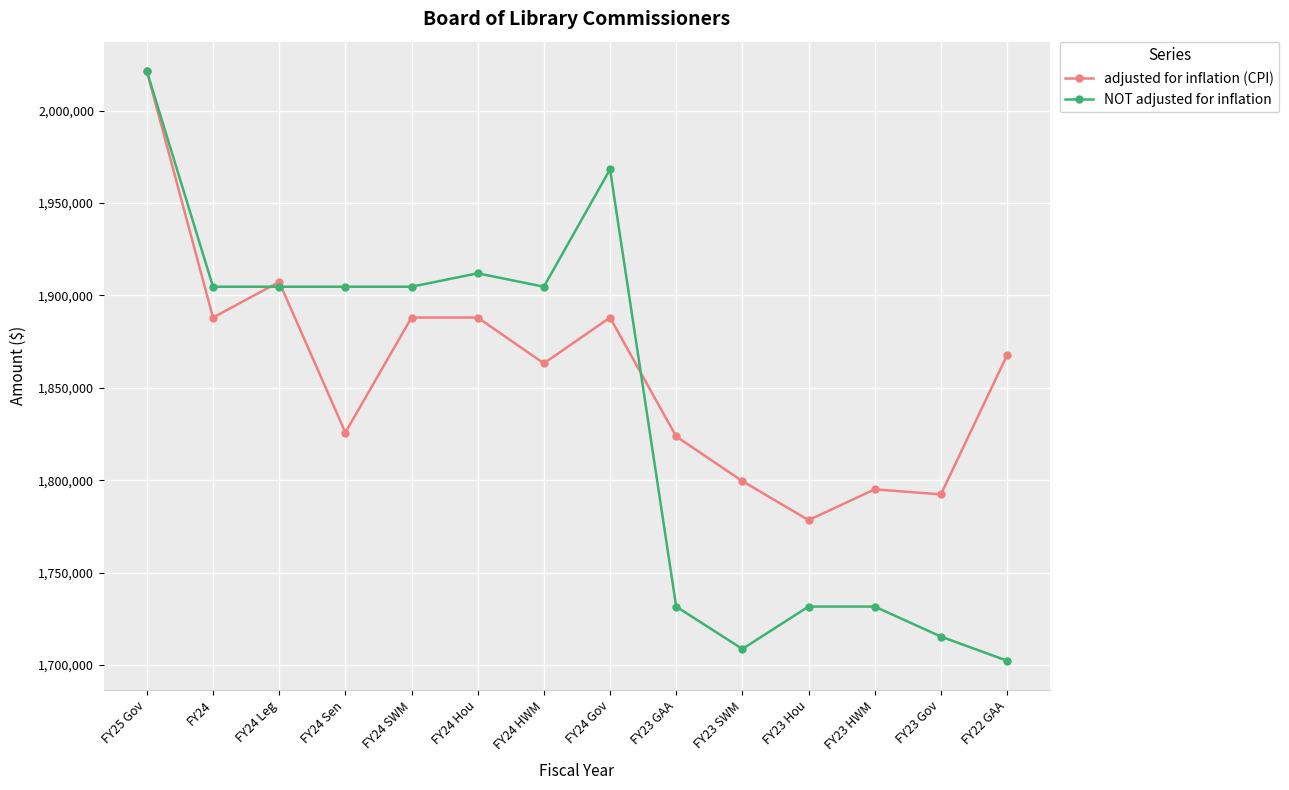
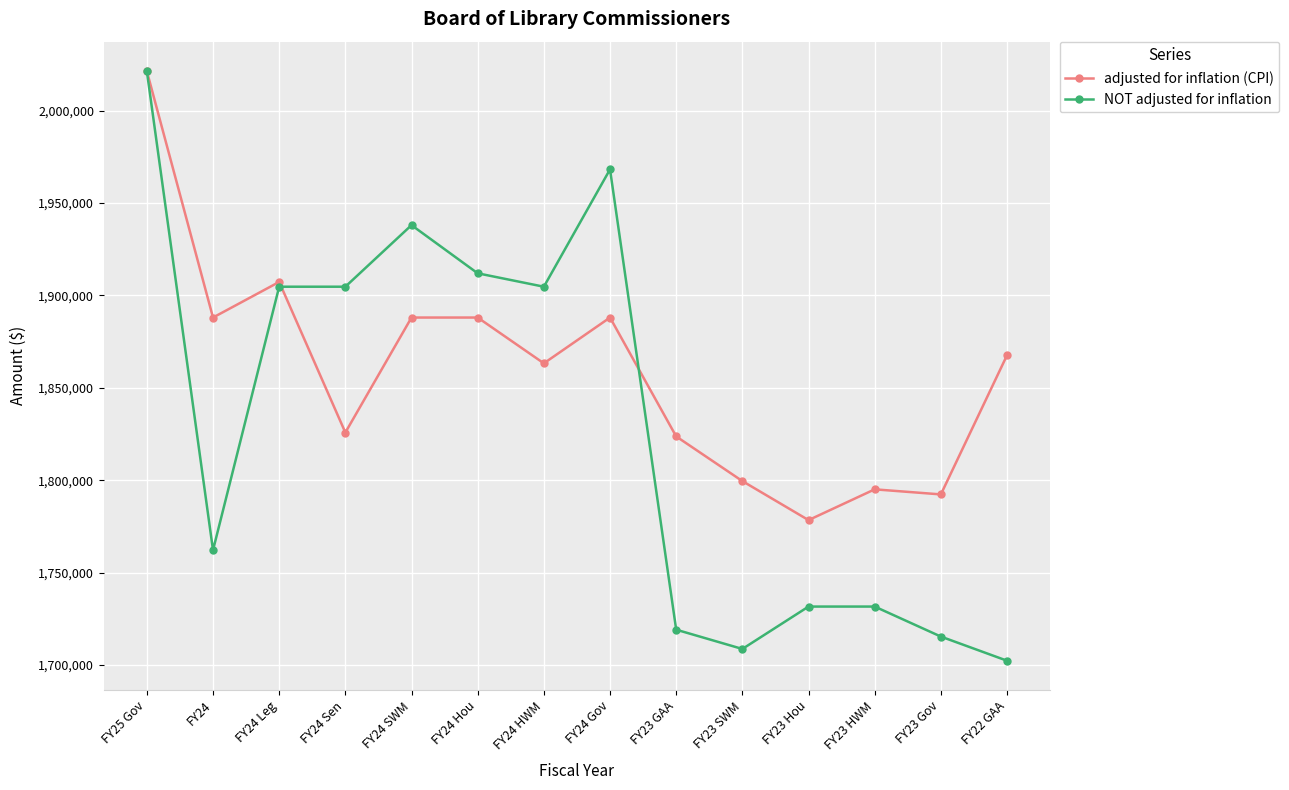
  {
    "adjusted for inflation (CPI)": {
      "FY24": "1,888,000",
      "FY24 Leg": "1,907,000",
      "FY24 Sen": "1,826,000",
      "FY24 SWM": "1,888,000",
      "FY24 Hou": "1,888,000",
      "FY24 HWM": "1,863,000",
      "FY24 Gov": "1,888,000",
      "FY23 GAA": "1,824,000",
      "FY23 SWM": "1,800,000",
      "FY23 Hou": "1,778,000",
      "FY23 HWM": "1,795,000",
      "FY23 Gov": "1,792,000",
      "FY22 GAA": "1,868,000"
    },
    "NOT adjusted for inflation": {
-     "FY24": "1,905,000",
+     "FY24": "1,762,000",
      "FY24 Leg": "1,905,000",
      "FY24 Sen": "1,905,000",
-     "FY24 SWM": "1,905,000",
+     "FY24 SWM": "1,938,000",
      "FY24 Hou": "1,912,000",
      "FY24 HWM": "1,905,000",
      "FY24 Gov": "1,968,000",
-     "FY23 GAA": "1,732,000",
+     "FY23 GAA": "1,719,000",
      "FY23 SWM": "1,709,000",
      "FY23 Hou": "1,732,000",
      "FY23 HWM": "1,732,000",
      "FY23 Gov": "1,715,000",
      "FY22 GAA": "1,702,000"
    }
  }
